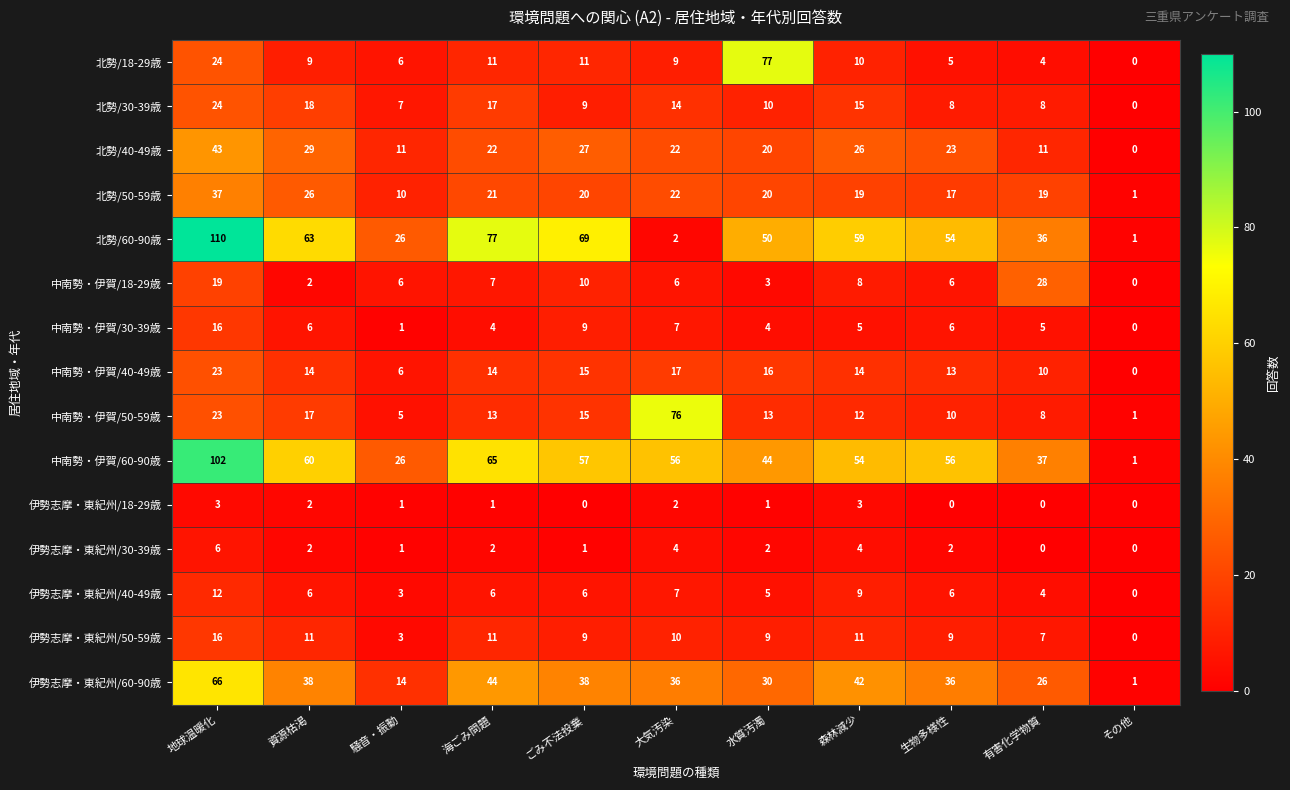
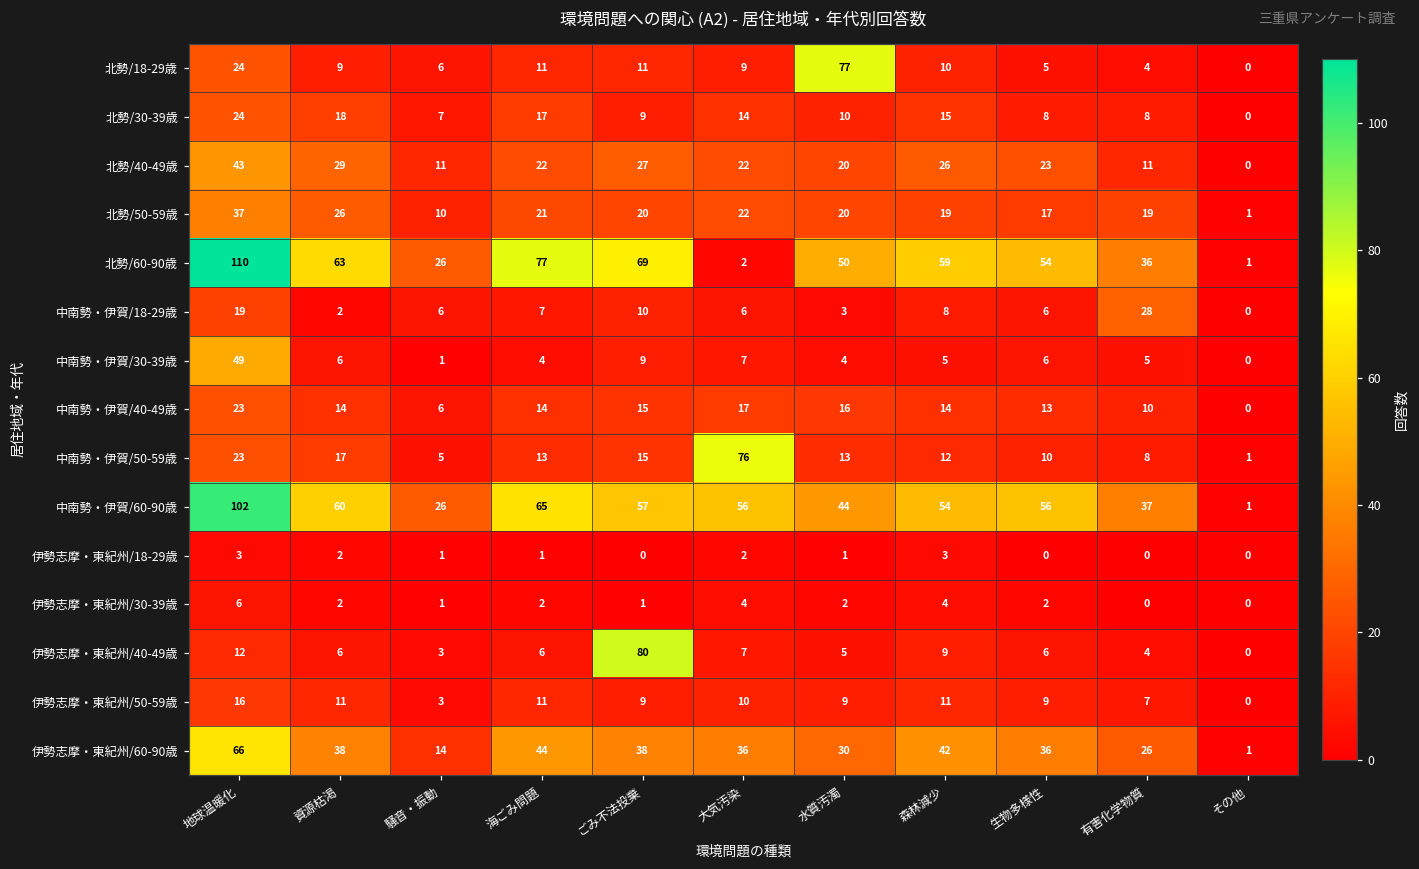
  {
    "北勢/18-29歳": {
      "地球温暖化": 24,
      "資源枯渇": 9,
      "騒音・振動": 6,
      "海ごみ問題": 11,
      "ごみ不法投棄": 11,
      "大気汚染": 9,
      "水質汚濁": 77,
      "森林減少": 10,
      "生物多様性": 5,
      "有害化学物質": 4,
      "その他": 0
    },
    "北勢/30-39歳": {
      "地球温暖化": 24,
      "資源枯渇": 18,
      "騒音・振動": 7,
      "海ごみ問題": 17,
      "ごみ不法投棄": 9,
      "大気汚染": 14,
      "水質汚濁": 10,
      "森林減少": 15,
      "生物多様性": 8,
      "有害化学物質": 8,
      "その他": 0
    },
    "北勢/40-49歳": {
      "地球温暖化": 43,
      "資源枯渇": 29,
      "騒音・振動": 11,
      "海ごみ問題": 22,
      "ごみ不法投棄": 27,
      "大気汚染": 22,
      "水質汚濁": 20,
      "森林減少": 26,
      "生物多様性": 23,
      "有害化学物質": 11,
      "その他": 0
    },
    "北勢/50-59歳": {
      "地球温暖化": 37,
      "資源枯渇": 26,
      "騒音・振動": 10,
      "海ごみ問題": 21,
      "ごみ不法投棄": 20,
      "大気汚染": 22,
      "水質汚濁": 20,
      "森林減少": 19,
      "生物多様性": 17,
      "有害化学物質": 19,
      "その他": 1
    },
    "北勢/60-90歳": {
      "地球温暖化": 110,
      "資源枯渇": 63,
      "騒音・振動": 26,
      "海ごみ問題": 77,
      "ごみ不法投棄": 69,
      "大気汚染": 2,
      "水質汚濁": 50,
      "森林減少": 59,
      "生物多様性": 54,
      "有害化学物質": 36,
      "その他": 1
    },
    "中南勢・伊賀/18-29歳": {
      "地球温暖化": 19,
      "資源枯渇": 2,
      "騒音・振動": 6,
      "海ごみ問題": 7,
      "ごみ不法投棄": 10,
      "大気汚染": 6,
      "水質汚濁": 3,
      "森林減少": 8,
      "生物多様性": 6,
      "有害化学物質": 28,
      "その他": 0
    },
    "中南勢・伊賀/30-39歳": {
-     "地球温暖化": 16,
+     "地球温暖化": 49,
      "資源枯渇": 6,
      "騒音・振動": 1,
      "海ごみ問題": 4,
      "ごみ不法投棄": 9,
      "大気汚染": 7,
      "水質汚濁": 4,
      "森林減少": 5,
      "生物多様性": 6,
      "有害化学物質": 5,
      "その他": 0
    },
    "中南勢・伊賀/40-49歳": {
      "地球温暖化": 23,
      "資源枯渇": 14,
      "騒音・振動": 6,
      "海ごみ問題": 14,
      "ごみ不法投棄": 15,
      "大気汚染": 17,
      "水質汚濁": 16,
      "森林減少": 14,
      "生物多様性": 13,
      "有害化学物質": 10,
      "その他": 0
    },
    "中南勢・伊賀/50-59歳": {
      "地球温暖化": 23,
      "資源枯渇": 17,
      "騒音・振動": 5,
      "海ごみ問題": 13,
      "ごみ不法投棄": 15,
      "大気汚染": 76,
      "水質汚濁": 13,
      "森林減少": 12,
      "生物多様性": 10,
      "有害化学物質": 8,
      "その他": 1
    },
    "中南勢・伊賀/60-90歳": {
      "地球温暖化": 102,
      "資源枯渇": 60,
      "騒音・振動": 26,
      "海ごみ問題": 65,
      "ごみ不法投棄": 57,
      "大気汚染": 56,
      "水質汚濁": 44,
      "森林減少": 54,
      "生物多様性": 56,
      "有害化学物質": 37,
      "その他": 1
    },
    "伊勢志摩・東紀州/18-29歳": {
      "地球温暖化": 3,
      "資源枯渇": 2,
      "騒音・振動": 1,
      "海ごみ問題": 1,
      "ごみ不法投棄": 0,
      "大気汚染": 2,
      "水質汚濁": 1,
      "森林減少": 3,
      "生物多様性": 0,
      "有害化学物質": 0,
      "その他": 0
    },
    "伊勢志摩・東紀州/30-39歳": {
      "地球温暖化": 6,
      "資源枯渇": 2,
      "騒音・振動": 1,
      "海ごみ問題": 2,
      "ごみ不法投棄": 1,
      "大気汚染": 4,
      "水質汚濁": 2,
      "森林減少": 4,
      "生物多様性": 2,
      "有害化学物質": 0,
      "その他": 0
    },
    "伊勢志摩・東紀州/40-49歳": {
      "地球温暖化": 12,
      "資源枯渇": 6,
      "騒音・振動": 3,
      "海ごみ問題": 6,
-     "ごみ不法投棄": 6,
+     "ごみ不法投棄": 80,
      "大気汚染": 7,
      "水質汚濁": 5,
      "森林減少": 9,
      "生物多様性": 6,
      "有害化学物質": 4,
      "その他": 0
    },
    "伊勢志摩・東紀州/50-59歳": {
      "地球温暖化": 16,
      "資源枯渇": 11,
      "騒音・振動": 3,
      "海ごみ問題": 11,
      "ごみ不法投棄": 9,
      "大気汚染": 10,
      "水質汚濁": 9,
      "森林減少": 11,
      "生物多様性": 9,
      "有害化学物質": 7,
      "その他": 0
    },
    "伊勢志摩・東紀州/60-90歳": {
      "地球温暖化": 66,
      "資源枯渇": 38,
      "騒音・振動": 14,
      "海ごみ問題": 44,
      "ごみ不法投棄": 38,
      "大気汚染": 36,
      "水質汚濁": 30,
      "森林減少": 42,
      "生物多様性": 36,
      "有害化学物質": 26,
      "その他": 1
    }
  }
